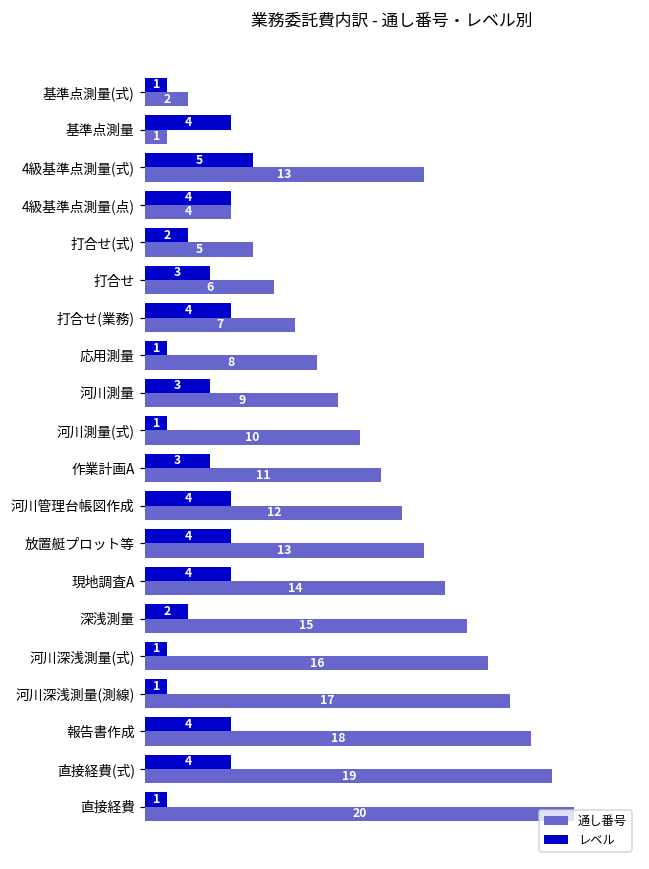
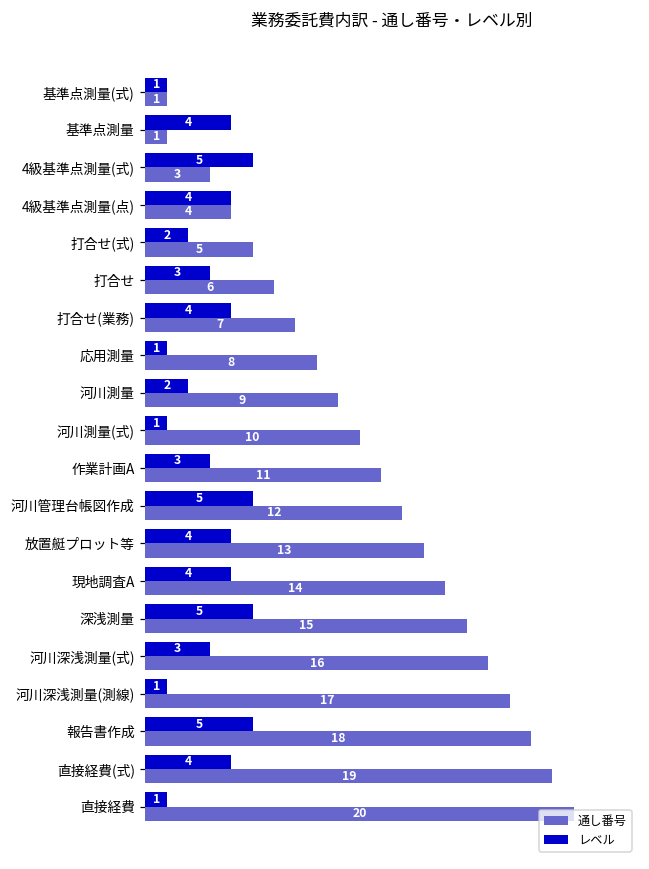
  {
    "通し番号": {
-     "基準点測量(式)": 2,
+     "基準点測量(式)": 1,
      "基準点測量": 1,
-     "4級基準点測量(式)": 13,
+     "4級基準点測量(式)": 3,
      "4級基準点測量(点)": 4,
      "打合せ(式)": 5,
      "打合せ": 6,
      "打合せ(業務)": 7,
      "応用測量": 8,
      "河川測量": 9,
      "河川測量(式)": 10,
      "作業計画A": 11,
      "河川管理台帳図作成": 12,
      "放置艇プロット等": 13,
      "現地調査A": 14,
      "深浅測量": 15,
      "河川深浅測量(式)": 16,
      "河川深浅測量(測線)": 17,
      "報告書作成": 18,
      "直接経費(式)": 19
    },
    "レベル": {
      "基準点測量(式)": 1,
      "基準点測量": 4,
      "4級基準点測量(式)": 5,
      "4級基準点測量(点)": 4,
      "打合せ(式)": 2,
      "打合せ": 3,
      "打合せ(業務)": 4,
      "応用測量": 1,
-     "河川測量": 3,
+     "河川測量": 2,
      "河川測量(式)": 1,
      "作業計画A": 3,
-     "河川管理台帳図作成": 4,
+     "河川管理台帳図作成": 5,
      "放置艇プロット等": 4,
      "現地調査A": 4,
-     "深浅測量": 2,
-     "河川深浅測量(式)": 1,
+     "深浅測量": 5,
+     "河川深浅測量(式)": 3,
      "河川深浅測量(測線)": 1,
-     "報告書作成": 4,
+     "報告書作成": 5,
      "直接経費(式)": 4,
      "直接経費": 1
    }
  }
